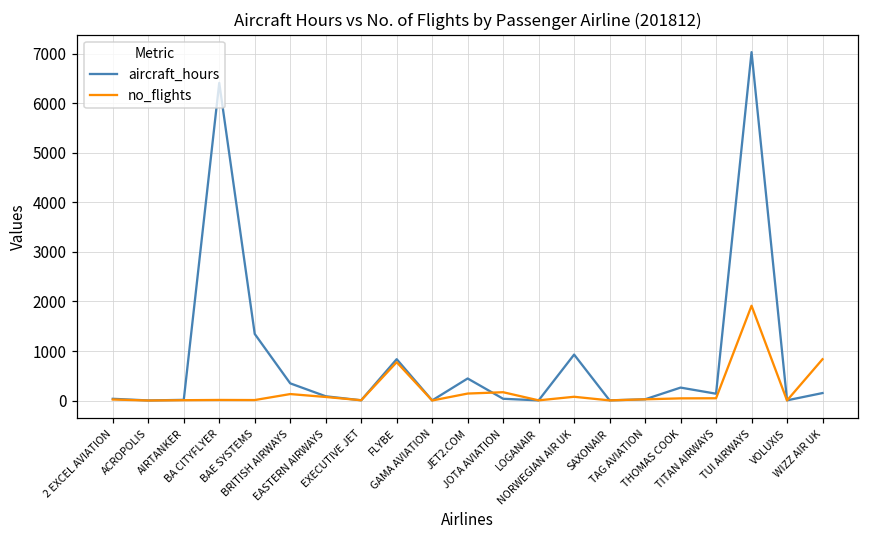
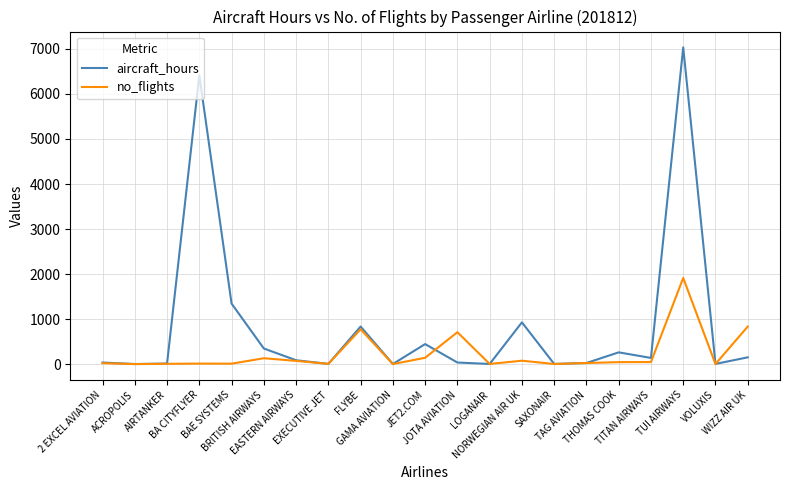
  {
    "aircraft_hours": {
      "BAE SYSTEMS": 1300,
      "BRITISH AIRWAYS": 300,
      "FLYBE": 800,
      "JET2.COM": 400,
      "JOTA AVIATION": 0,
      "NORWEGIAN AIR UK": 900,
      "THOMAS COOK": 300,
      "TITAN AIRWAYS": 100,
      "TUI AIRWAYS": 7000,
      "WIZZ AIR UK": 200
    },
    "no_flights": {
      "BA CITYFLYER": 0,
      "BAE SYSTEMS": 0,
      "BRITISH AIRWAYS": 100,
      "FLYBE": 800,
      "JET2.COM": 100,
-     "JOTA AVIATION": 200,
+     "JOTA AVIATION": 700,
      "NORWEGIAN AIR UK": 100,
      "THOMAS COOK": 0,
      "TITAN AIRWAYS": 0,
      "TUI AIRWAYS": 1900,
      "WIZZ AIR UK": 800
    }
  }
